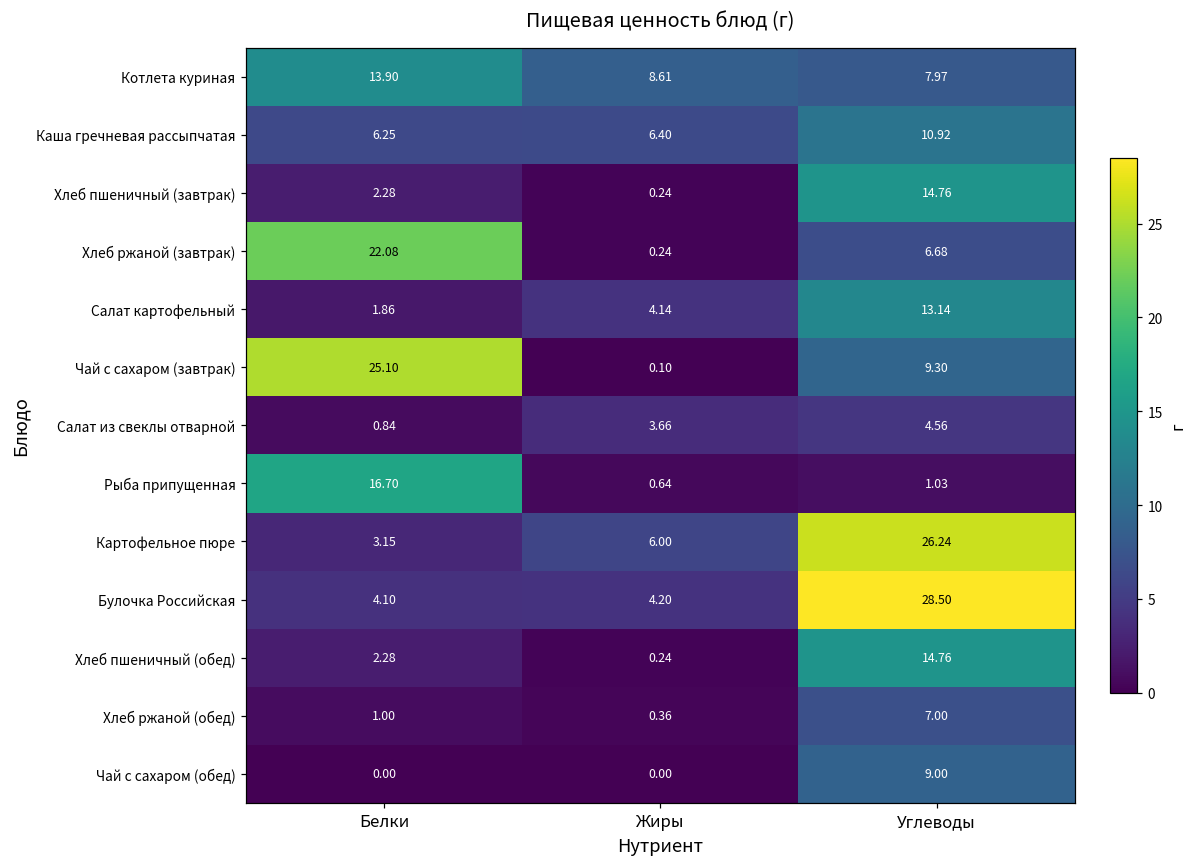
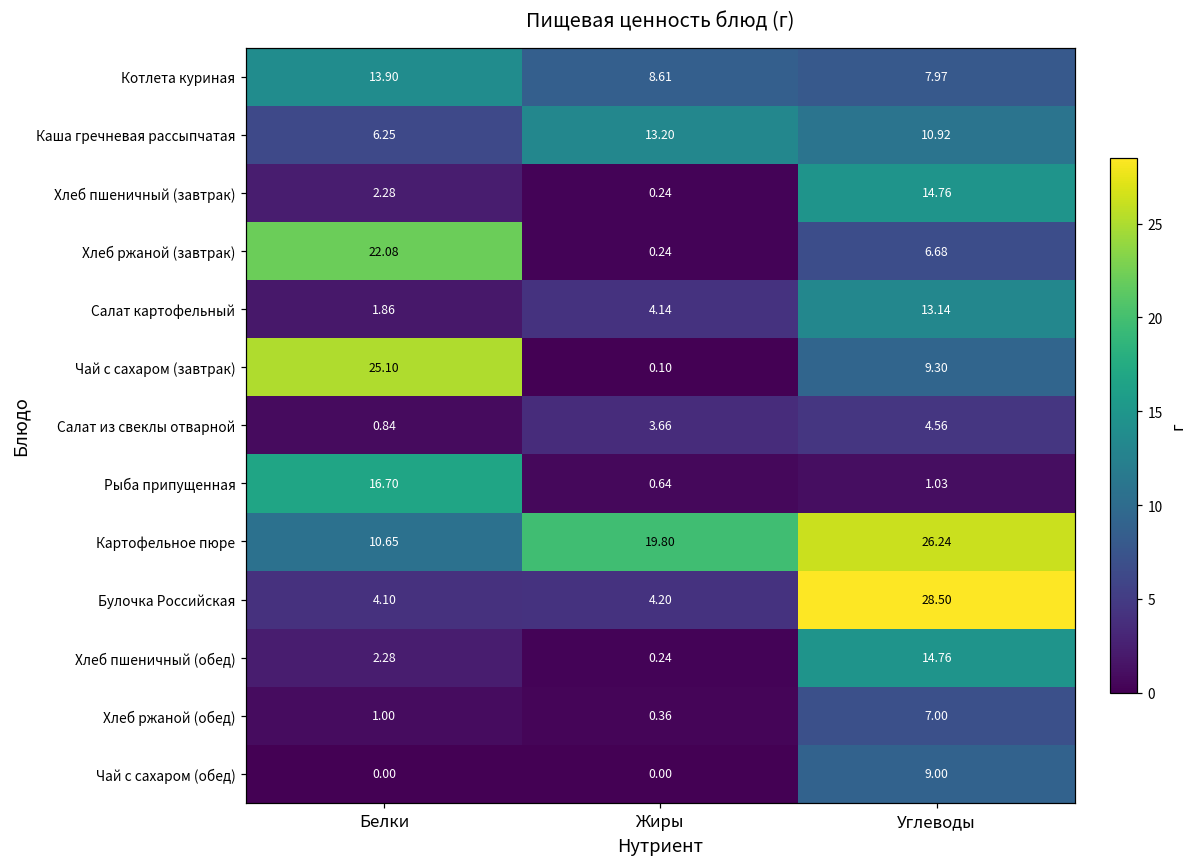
  {
    "Котлета куриная": {
      "Белки": 13.90,
      "Жиры": 8.61,
      "Углеводы": 7.97
    },
    "Каша гречневая рассыпчатая": {
      "Белки": 6.25,
-     "Жиры": 6.40,
+     "Жиры": 13.20,
      "Углеводы": 10.92
    },
    "Хлеб пшеничный (завтрак)": {
      "Белки": 2.28,
      "Жиры": 0.24,
      "Углеводы": 14.76
    },
    "Хлеб ржаной (завтрак)": {
      "Белки": 22.08,
      "Жиры": 0.24,
      "Углеводы": 6.68
    },
    "Салат картофельный": {
      "Белки": 1.86,
      "Жиры": 4.14,
      "Углеводы": 13.14
    },
    "Чай с сахаром (завтрак)": {
      "Белки": 25.10,
      "Жиры": 0.10,
      "Углеводы": 9.30
    },
    "Салат из свеклы отварной": {
      "Белки": 0.84,
      "Жиры": 3.66,
      "Углеводы": 4.56
    },
    "Рыба припущенная": {
      "Белки": 16.70,
      "Жиры": 0.64,
      "Углеводы": 1.03
    },
    "Картофельное пюре": {
-     "Белки": 3.15,
-     "Жиры": 6.00,
+     "Белки": 10.65,
+     "Жиры": 19.80,
      "Углеводы": 26.24
    },
    "Булочка Российская": {
      "Белки": 4.10,
      "Жиры": 4.20,
      "Углеводы": 28.50
    },
    "Хлеб пшеничный (обед)": {
      "Белки": 2.28,
      "Жиры": 0.24,
      "Углеводы": 14.76
    },
    "Хлеб ржаной (обед)": {
      "Белки": 1.00,
      "Жиры": 0.36,
      "Углеводы": 7.00
    },
    "Чай с сахаром (обед)": {
      "Белки": 0.00,
      "Жиры": 0.00,
      "Углеводы": 9.00
    }
  }
